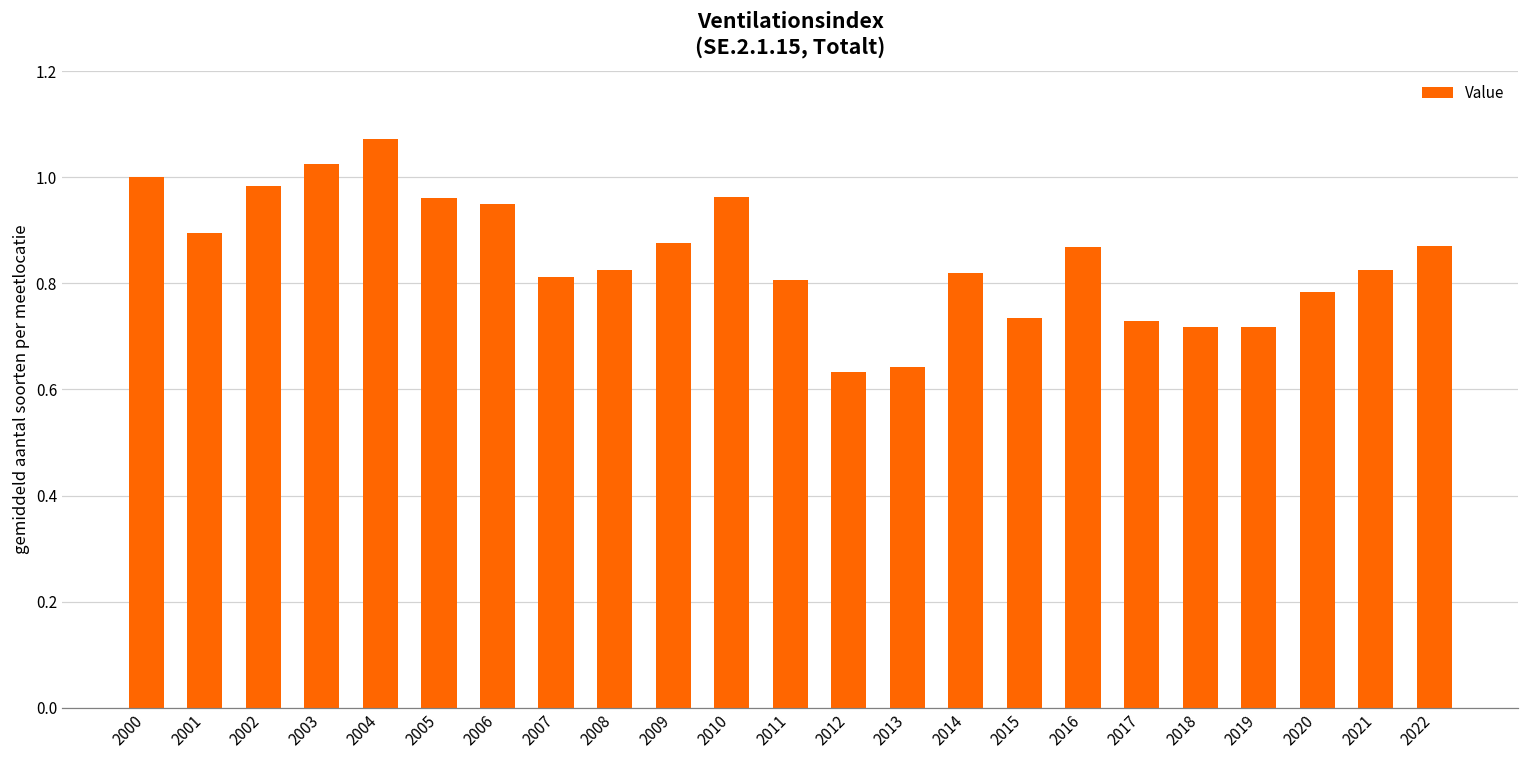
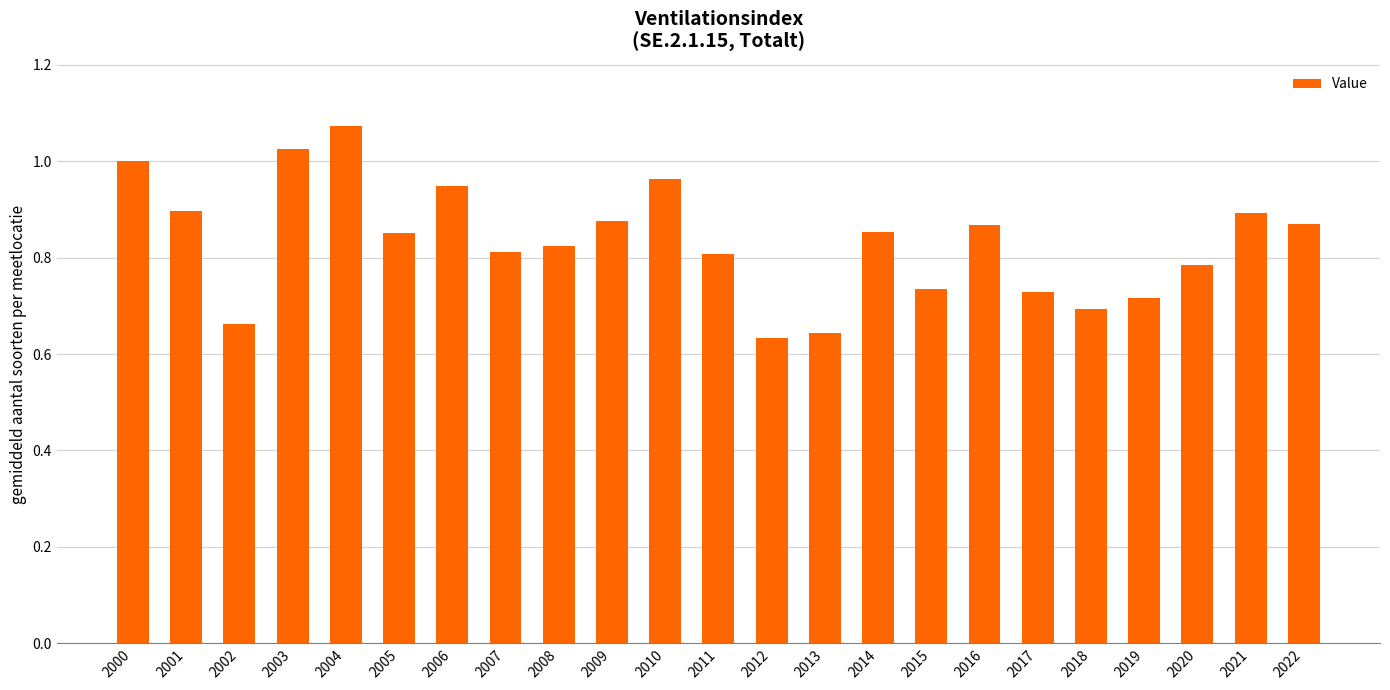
  {
    "2000": 1.00,
    "2001": 0.90,
-   "2002": 0.98,
+   "2002": 0.66,
    "2003": 1.02,
    "2004": 1.07,
-   "2005": 0.96,
+   "2005": 0.85,
    "2006": 0.95,
    "2007": 0.81,
    "2008": 0.82,
    "2009": 0.88,
    "2010": 0.96,
    "2011": 0.81,
    "2012": 0.63,
    "2013": 0.64,
-   "2014": 0.82,
+   "2014": 0.85,
    "2015": 0.73,
    "2016": 0.87,
    "2017": 0.73,
-   "2018": 0.72,
+   "2018": 0.69,
    "2019": 0.72,
    "2020": 0.78,
-   "2021": 0.83,
+   "2021": 0.89,
    "2022": 0.87
  }
